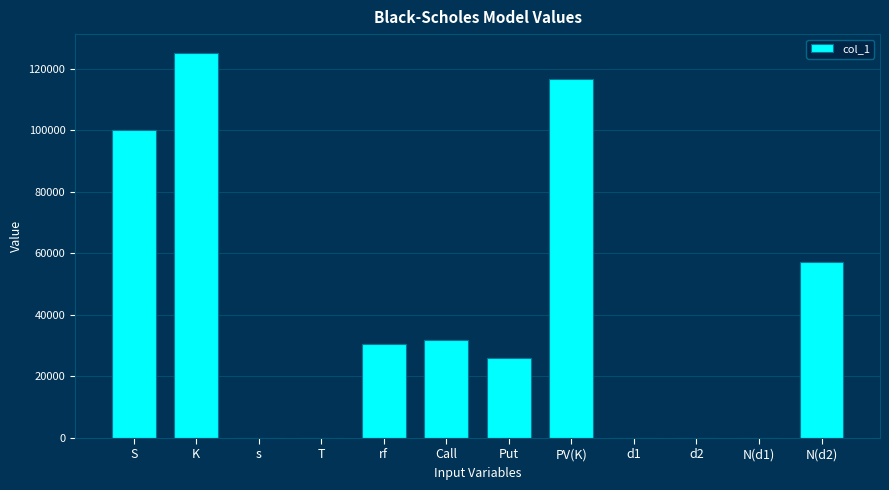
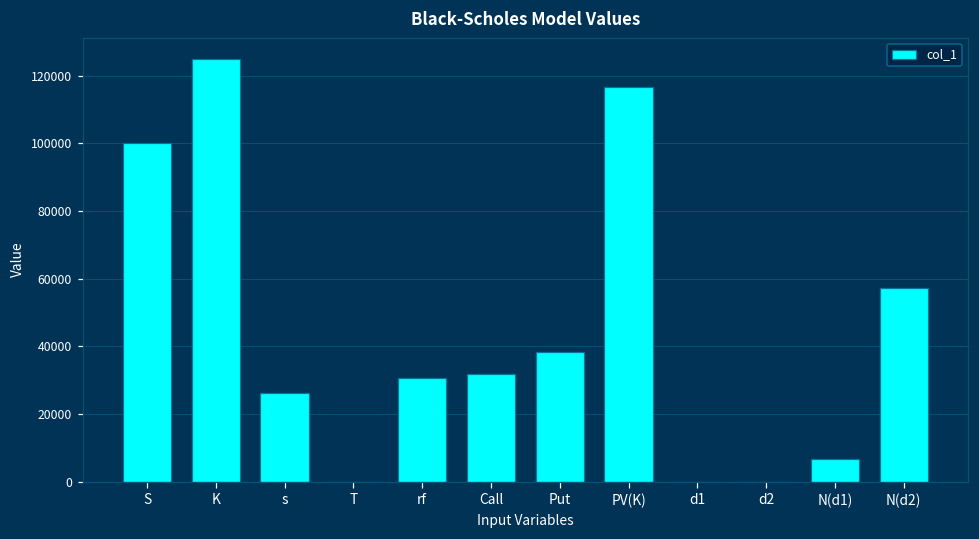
  {
    "S": 100000,
    "K": 125000,
-   "s": 0,
+   "s": 26000,
    "rf": 31000,
    "Call": 32000,
-   "Put": 26000,
+   "Put": 38000,
    "PV(K)": 117000,
-   "N(d1)": 0,
+   "N(d1)": 7000,
    "N(d2)": 57000
  }
